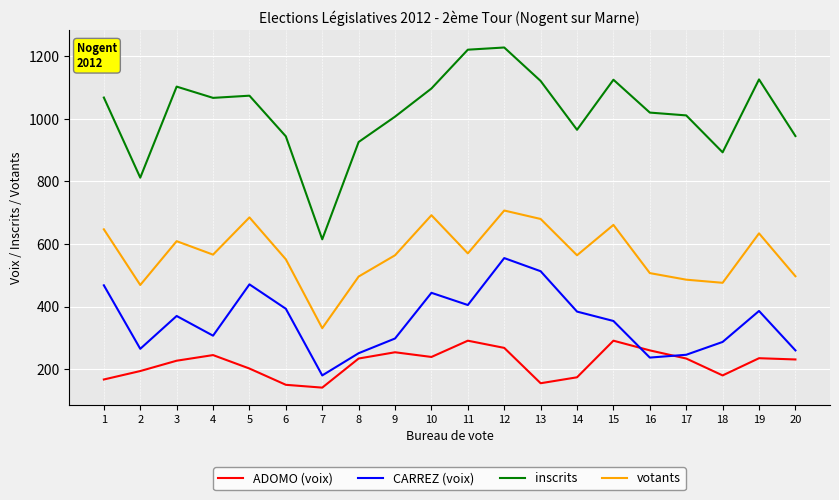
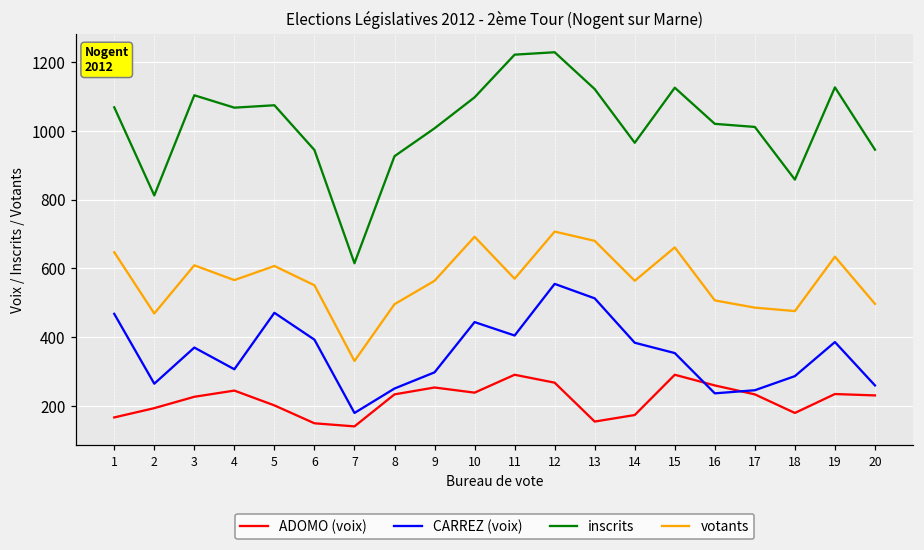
  {
    "ADOMO (voix)": {
      "1": 170,
      "2": 190,
      "3": 230,
      "4": 250,
      "5": 200,
      "6": 150,
      "7": 140,
      "8": 230,
      "9": 250,
      "10": 240,
      "11": 290,
      "12": 270,
      "13": 160,
      "14": 170,
      "15": 290,
      "16": 260,
      "17": 230,
      "18": 180,
      "19": 240,
      "20": 230
    },
    "CARREZ (voix)": {
      "1": 470,
      "2": 270,
      "3": 370,
      "4": 310,
      "5": 470,
      "6": 390,
      "7": 180,
      "8": 250,
      "9": 300,
      "10": 440,
      "11": 410,
      "12": 560,
      "13": 510,
      "14": 380,
      "15": 350,
      "16": 240,
      "17": 250,
      "18": 290,
      "19": 390,
      "20": 260
    },
    "inscrits": {
      "1": 1070,
      "2": 810,
      "3": 1100,
      "4": 1070,
      "5": 1070,
      "6": 940,
      "7": 620,
      "8": 930,
      "9": 1010,
      "10": 1100,
      "11": 1220,
      "12": 1230,
      "13": 1120,
      "14": 970,
      "15": 1130,
      "16": 1020,
      "17": 1010,
-     "18": 890,
+     "18": 860,
      "19": 1130,
      "20": 950
    },
    "votants": {
      "1": 650,
      "2": 470,
      "3": 610,
      "4": 570,
-     "5": 690,
+     "5": 610,
      "6": 550,
      "7": 330,
      "8": 500,
      "9": 560,
      "10": 690,
      "11": 570,
      "12": 710,
      "13": 680,
      "14": 560,
      "15": 660,
      "16": 510,
      "17": 490,
      "18": 480,
      "19": 630,
      "20": 500
    }
  }
